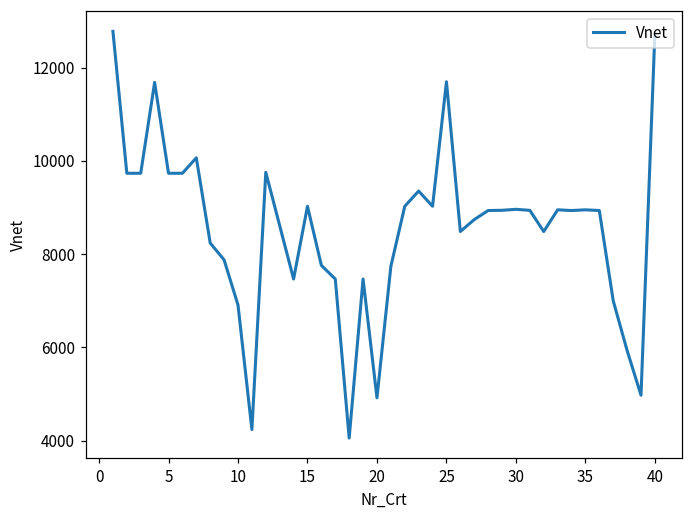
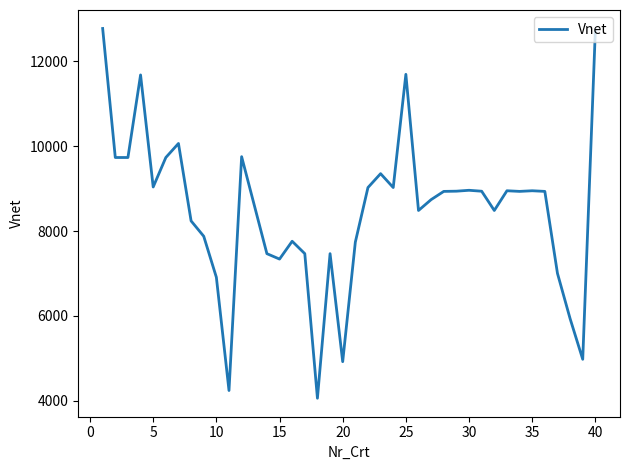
  {
-   "5": 9700,
+   "5": 9000,
    "10": 6900,
-   "15": 9000,
+   "15": 7300,
    "20": 4900,
    "25": 11700,
    "30": 9000,
    "35": 9000
  }
